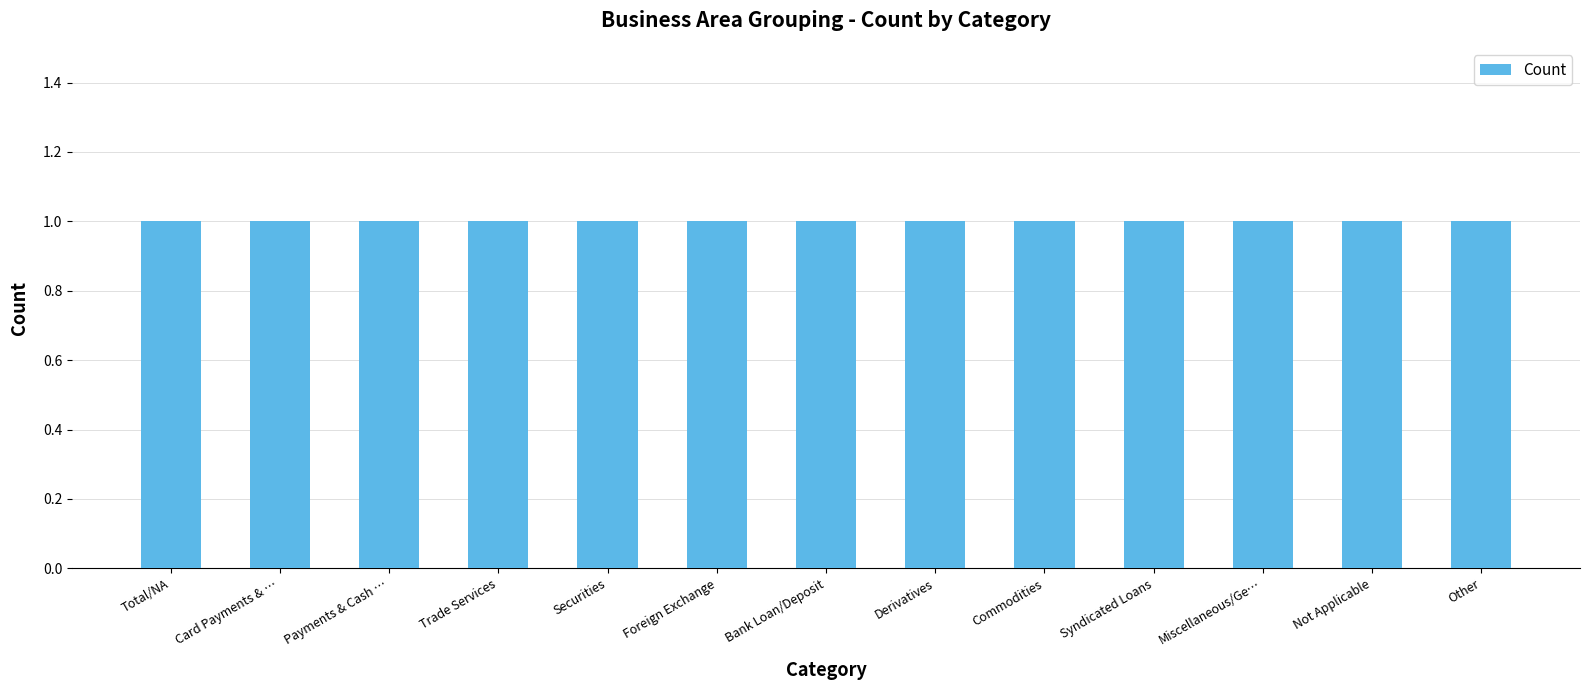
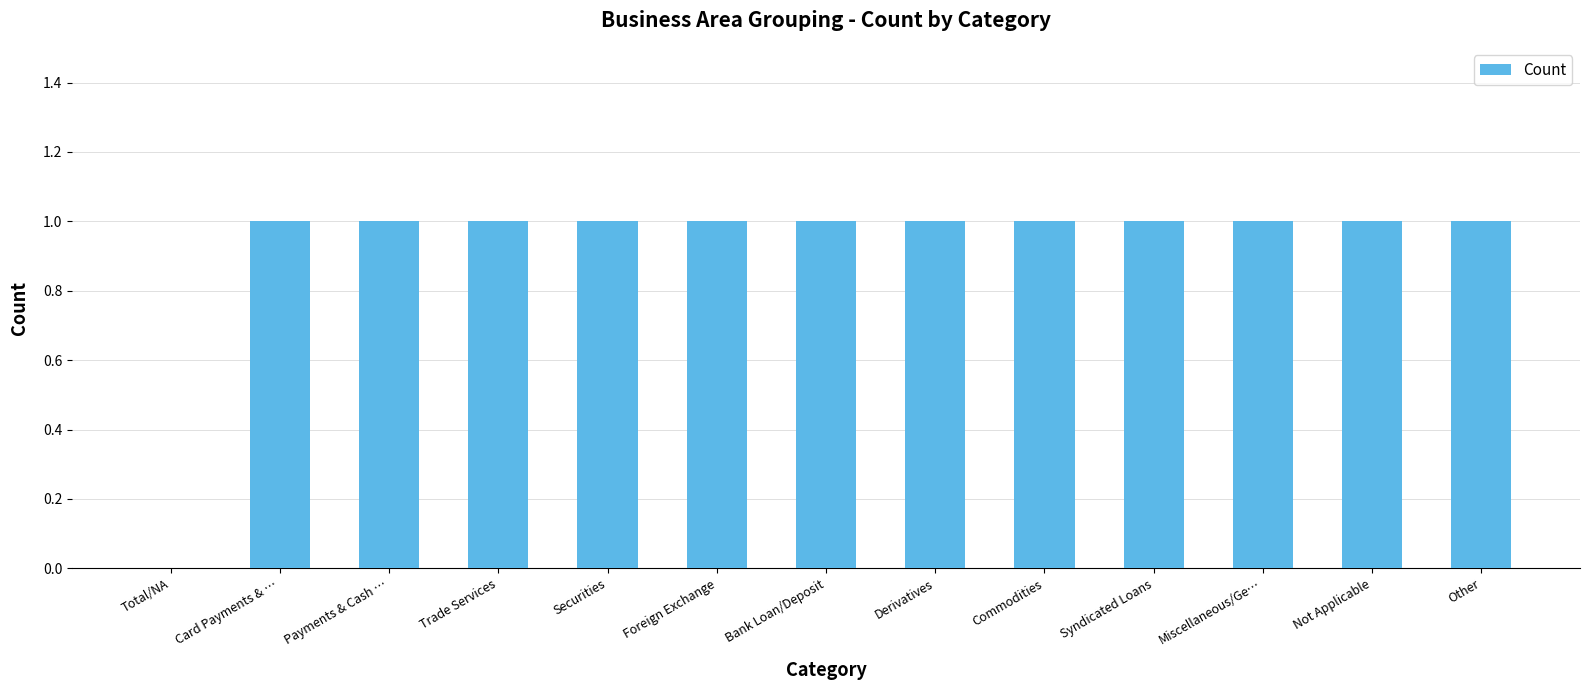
  {
-   "Total/NA": 1,
+   "Total/NA": 0,
    "Card Payments & …": 1,
    "Payments & Cash …": 1,
    "Trade Services": 1,
    "Securities": 1,
    "Foreign Exchange": 1,
    "Bank Loan/Deposit": 1,
    "Derivatives": 1,
    "Commodities": 1,
    "Syndicated Loans": 1,
    "Miscellaneous/Ge…": 1,
    "Not Applicable": 1,
    "Other": 1
  }
